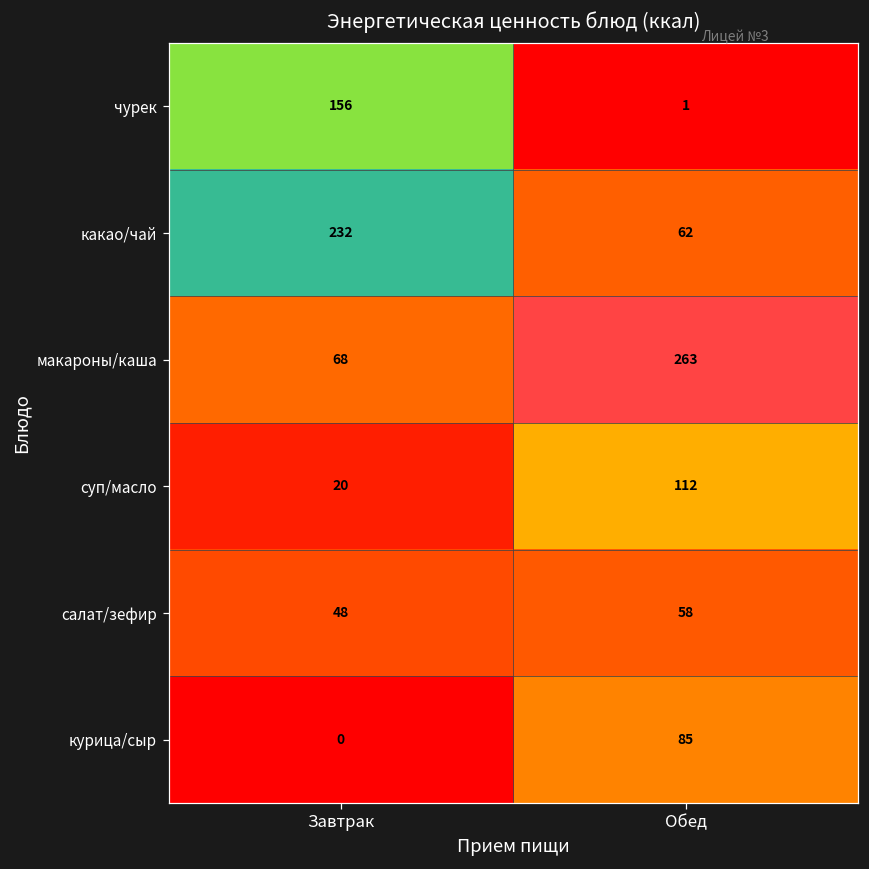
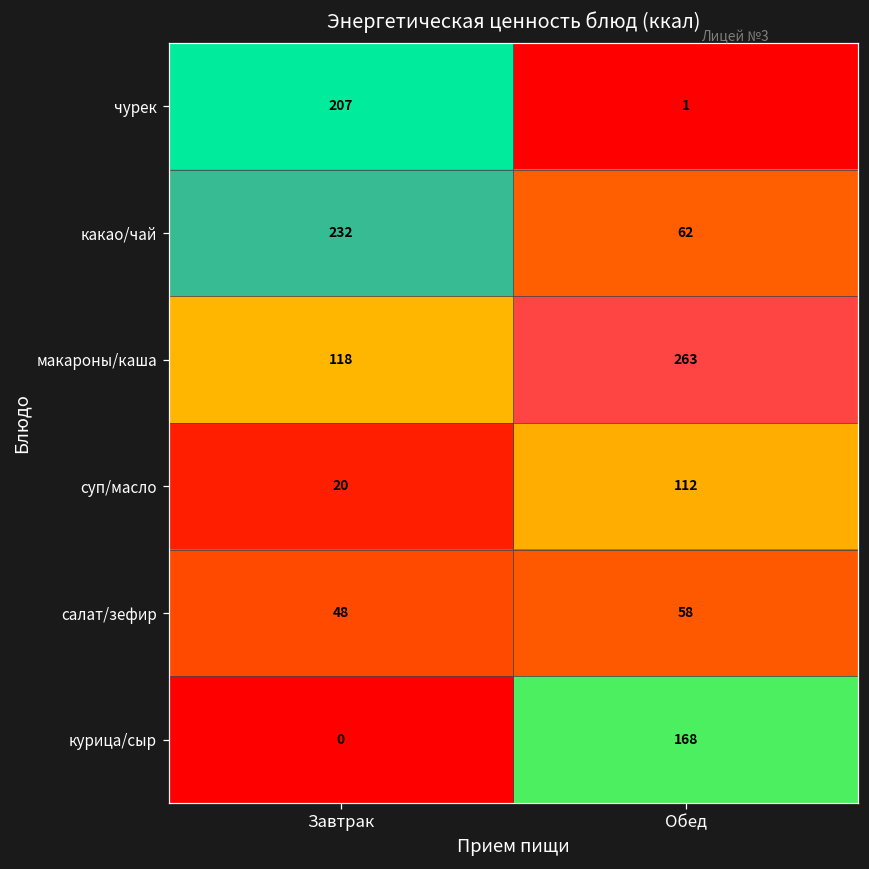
  {
    "чурек": {
-     "Завтрак": 156,
+     "Завтрак": 207,
      "Обед": 1
    },
    "какао/чай": {
      "Завтрак": 232,
      "Обед": 62
    },
    "макароны/каша": {
-     "Завтрак": 68,
+     "Завтрак": 118,
      "Обед": 263
    },
    "суп/масло": {
      "Завтрак": 20,
      "Обед": 112
    },
    "салат/зефир": {
      "Завтрак": 48,
      "Обед": 58
    },
    "курица/сыр": {
      "Завтрак": 0,
-     "Обед": 85
+     "Обед": 168
    }
  }
